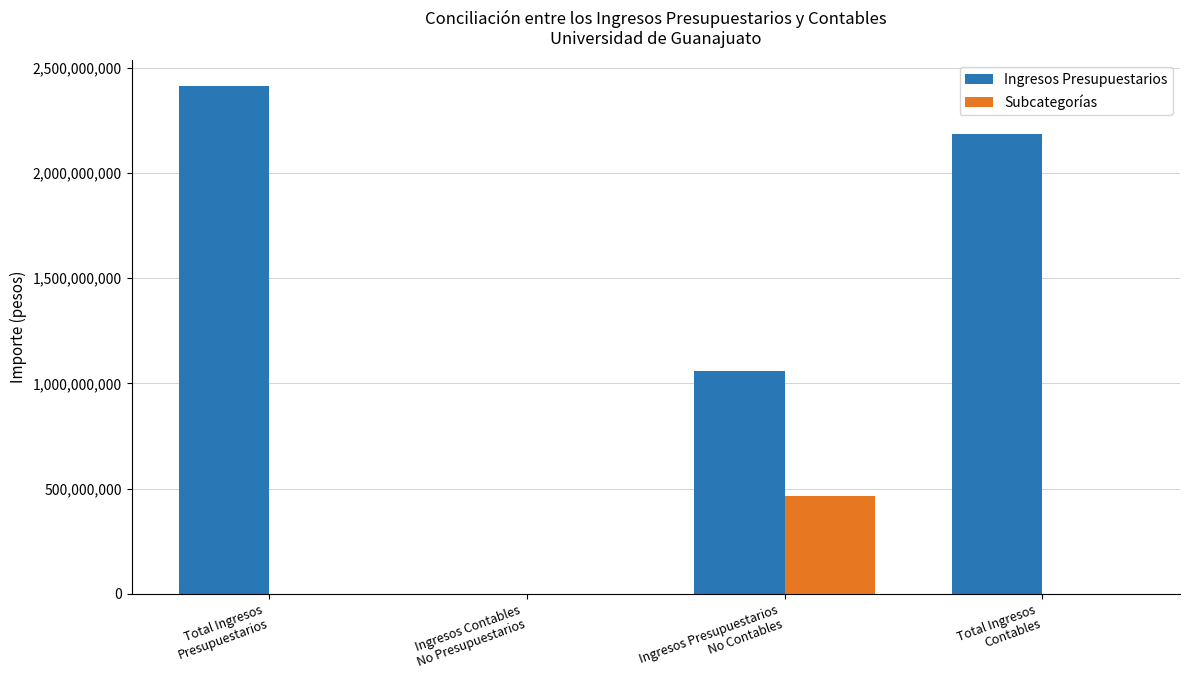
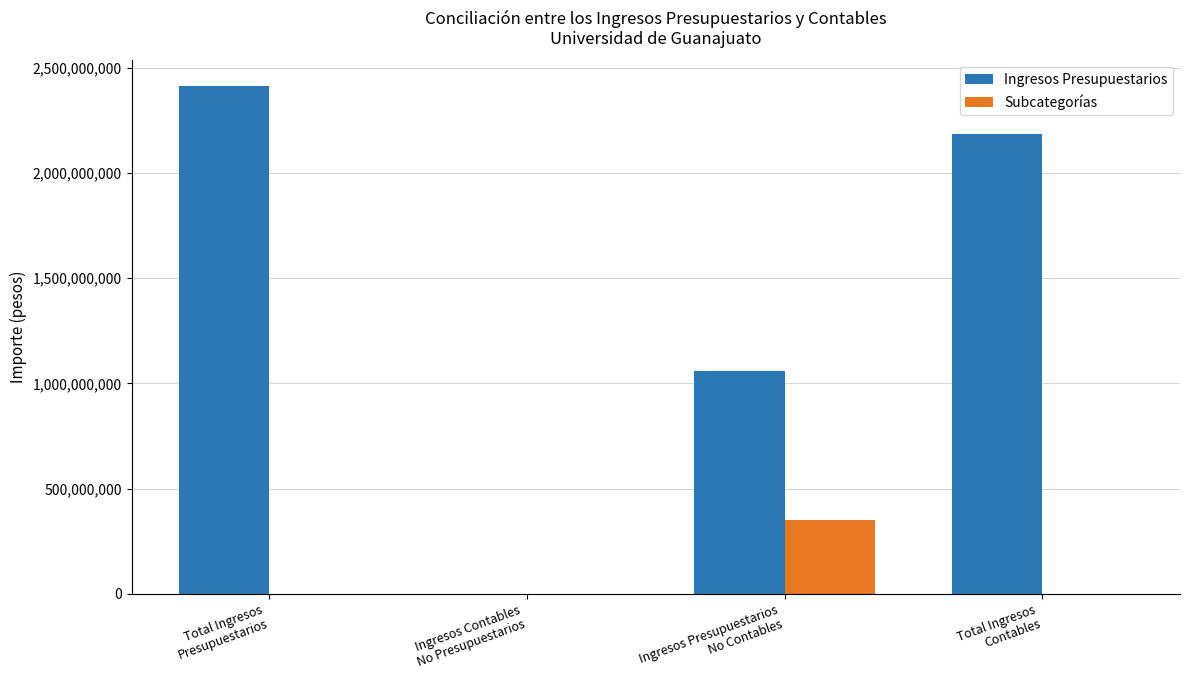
  {
    "Ingresos Presupuestarios": {
      "Total Ingresos Presupuestarios": "2,410,000,000",
      "Ingresos Presupuestarios No Contables": "1,060,000,000",
      "Total Ingresos Contables": "2,180,000,000"
    },
    "Subcategorías": {
      "Total Ingresos Presupuestarios": "0",
-     "Ingresos Presupuestarios No Contables": "470,000,000",
+     "Ingresos Presupuestarios No Contables": "350,000,000",
      "Total Ingresos Contables": "0"
    }
  }
